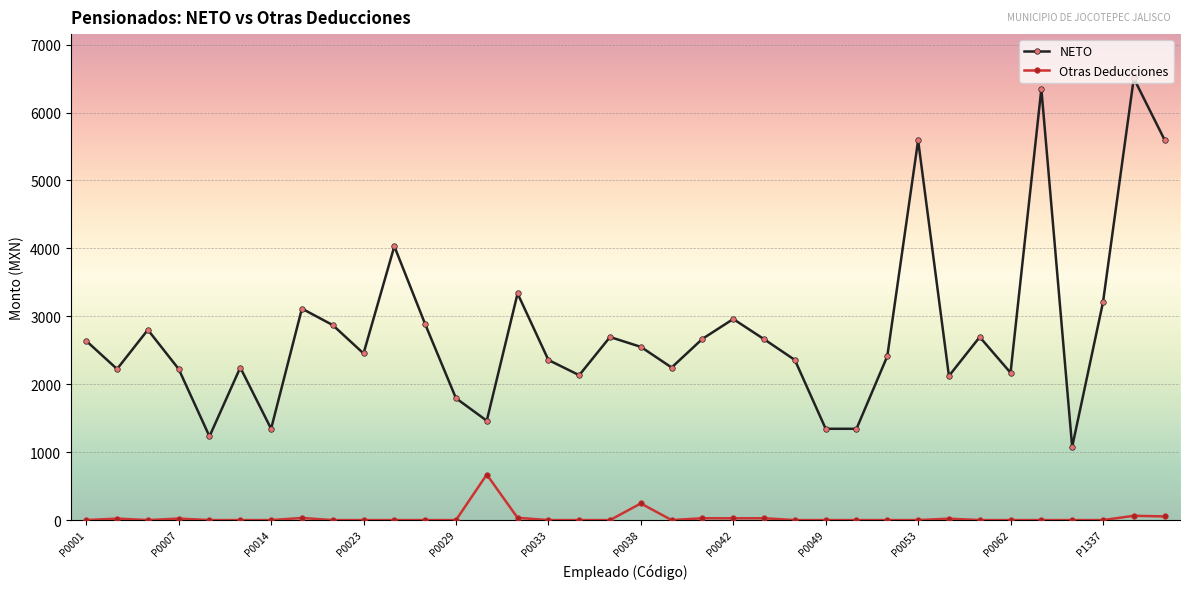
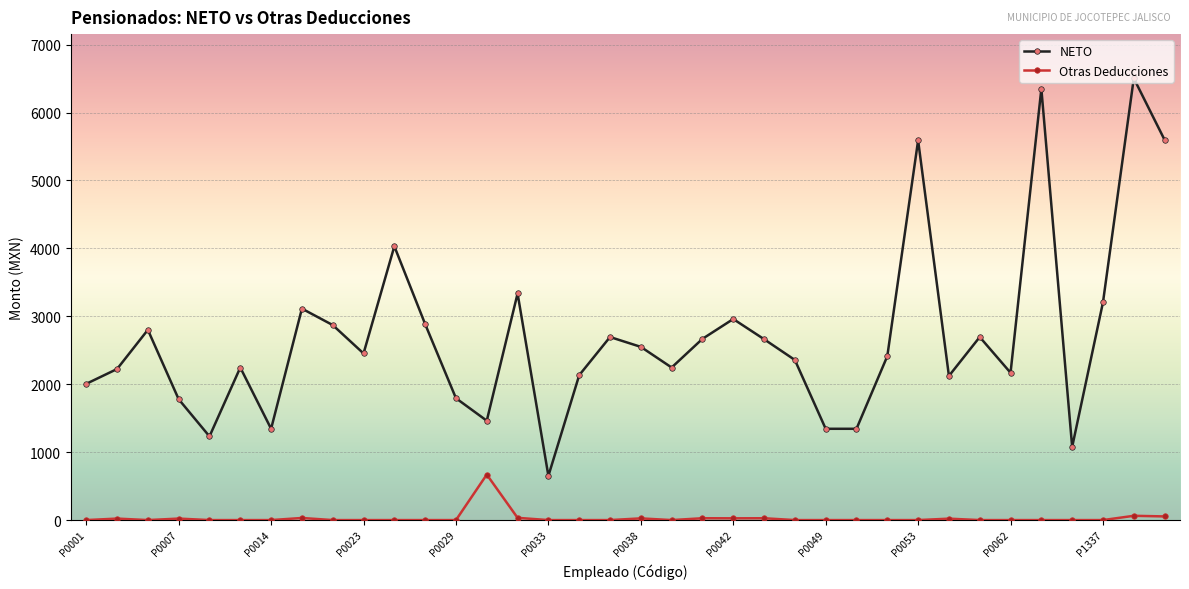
  {
    "NETO": {
-     "P0001": 2600,
-     "P0007": 2200,
+     "P0001": 2000,
+     "P0007": 1800,
      "P0014": 1300,
      "P0023": 2500,
      "P0029": 1800,
-     "P0033": 2400,
+     "P0033": 700,
      "P0038": 2600,
      "P0042": 3000,
      "P0049": 1300,
      "P0053": 5600,
      "P0062": 2200,
      "P1337": 3200
    },
    "Otras Deducciones": {
      "P0001": 0,
      "P0007": 0,
      "P0014": 0,
      "P0023": 0,
      "P0029": 0,
      "P0033": 0,
-     "P0038": 200,
+     "P0038": 0,
      "P0042": 0,
      "P0049": 0,
      "P0053": 0,
      "P0062": 0,
      "P1337": 0
    }
  }
